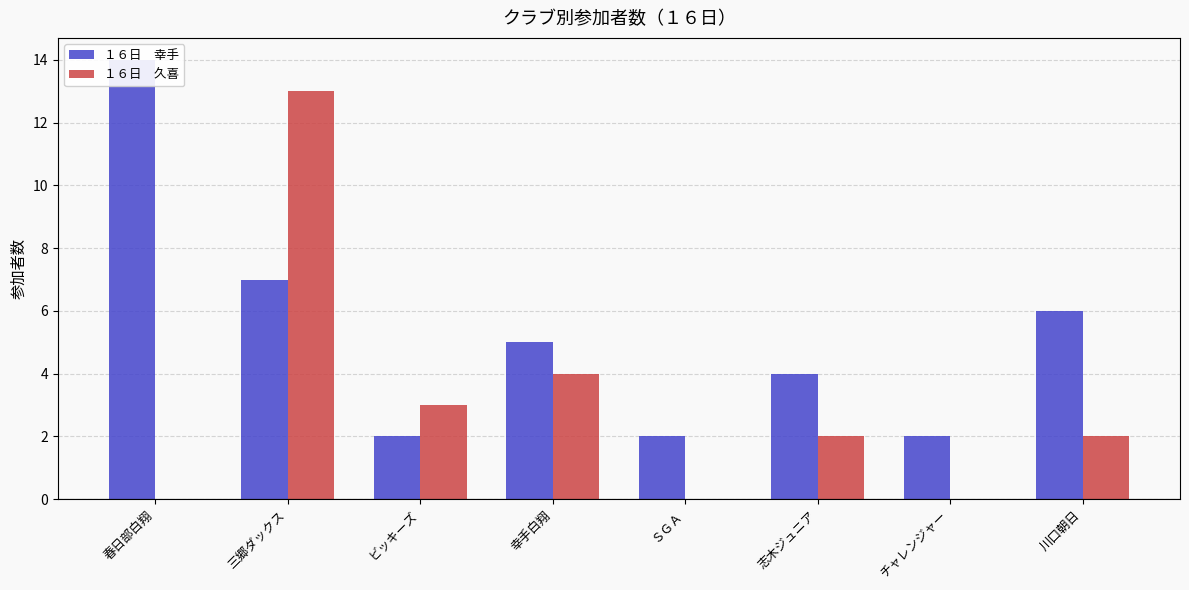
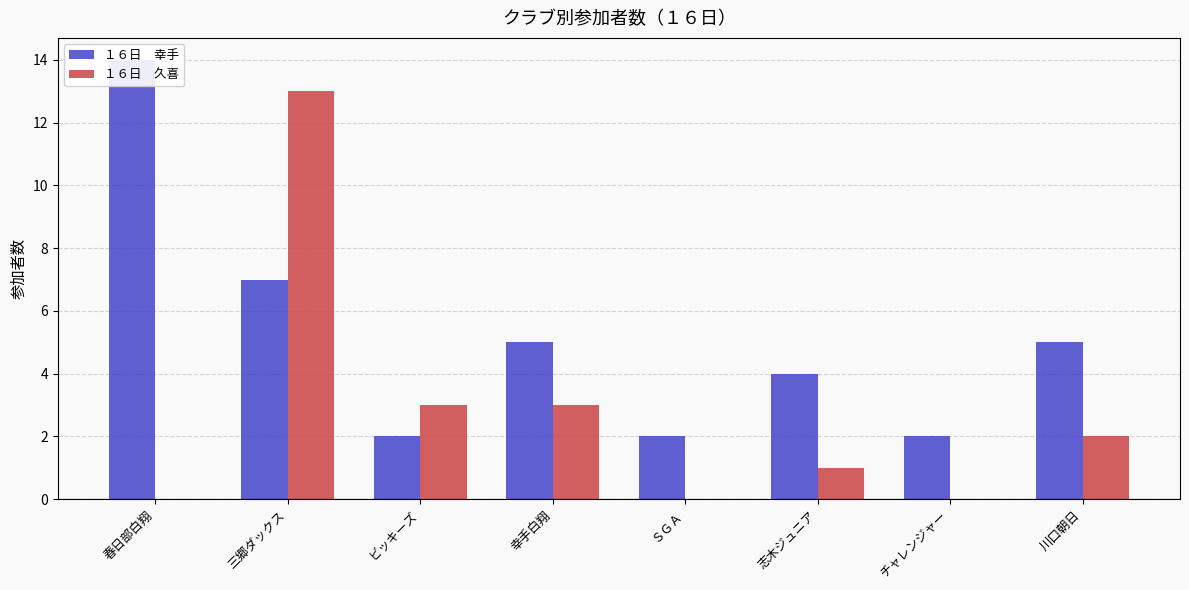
  {
    "１６日 幸手": {
      "三郷ダックス": 7,
      "ビッキーズ": 2,
      "幸手白翔": 5,
      "ＳＧＡ": 2,
      "志木ジュニア": 4,
      "チャレンジャー": 2,
-     "川口朝日": 6
+     "川口朝日": 5
    },
    "１６日 久喜": {
      "春日部白翔": 0,
      "三郷ダックス": 13,
      "ビッキーズ": 3,
-     "幸手白翔": 4,
+     "幸手白翔": 3,
      "ＳＧＡ": 0,
-     "志木ジュニア": 2,
+     "志木ジュニア": 1,
      "チャレンジャー": 0,
      "川口朝日": 2
    }
  }
